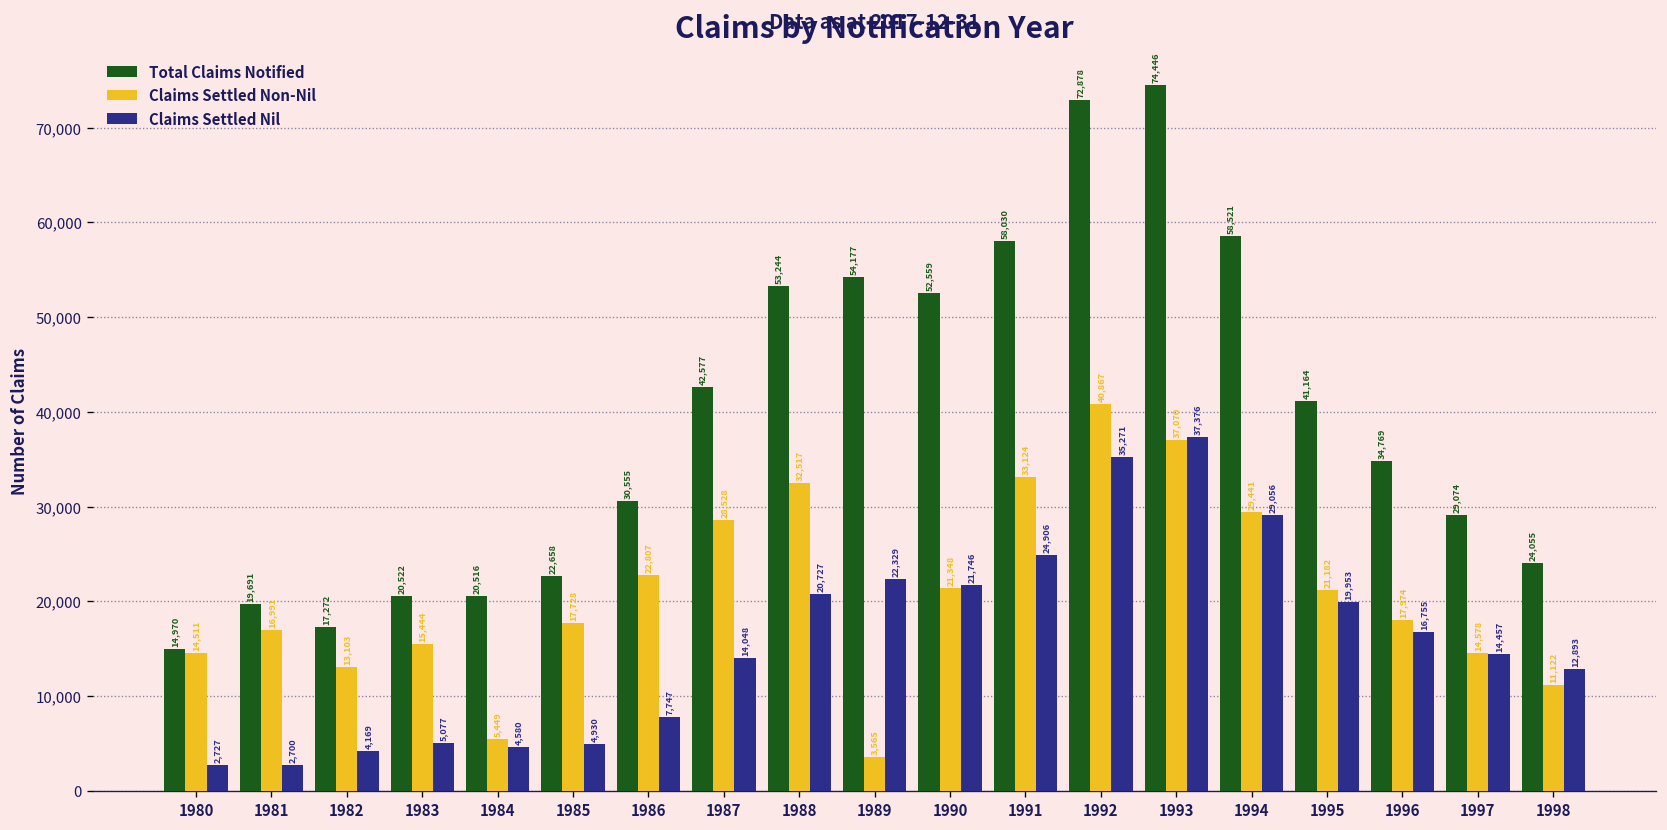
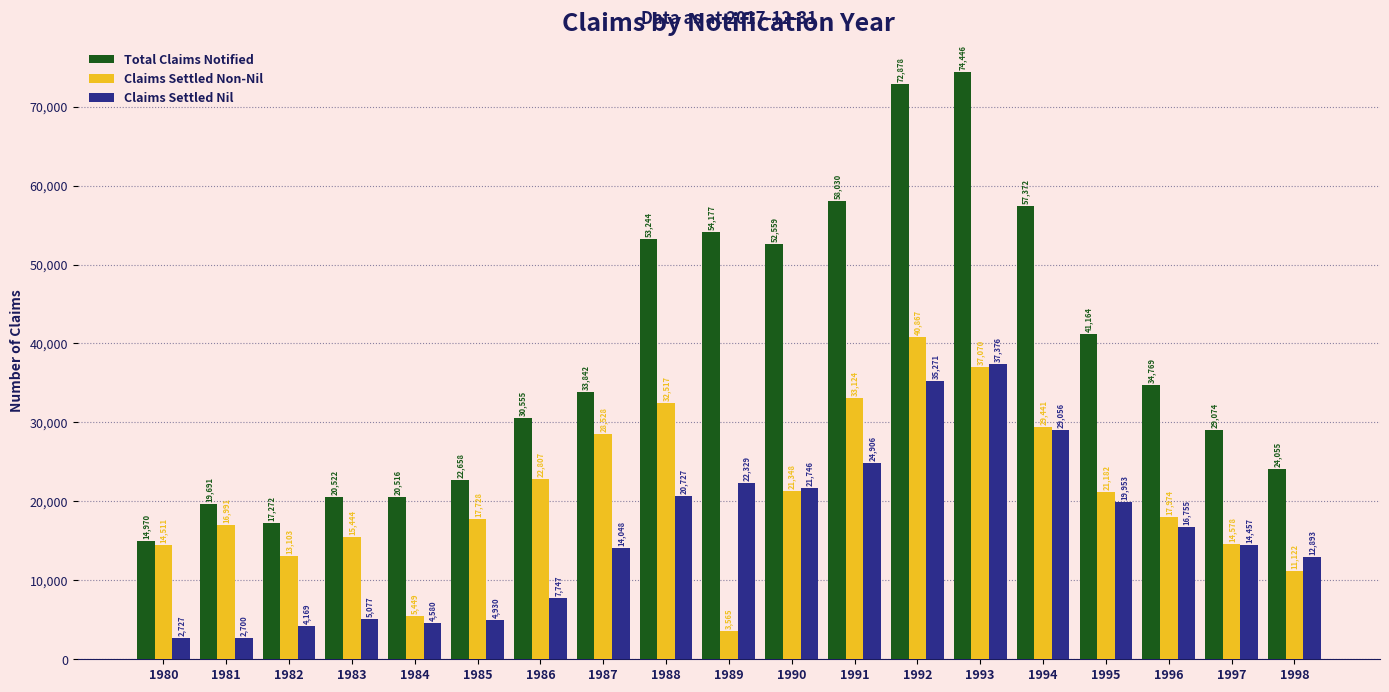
  {
    "Total Claims Notified": {
      "1980": "14,970",
      "1981": "19,691",
      "1982": "17,272",
      "1983": "20,522",
      "1984": "20,516",
      "1985": "22,658",
      "1986": "30,555",
-     "1987": "42,577",
+     "1987": "33,842",
      "1988": "53,244",
      "1989": "54,177",
      "1990": "52,559",
      "1991": "58,030",
      "1992": "72,878",
      "1993": "74,446",
-     "1994": "58,521",
+     "1994": "57,372",
      "1995": "41,164",
      "1996": "34,769",
      "1997": "29,074",
      "1998": "24,055"
    },
    "Claims Settled Non-Nil": {
      "1980": "14,511",
      "1981": "16,991",
      "1982": "13,103",
      "1983": "15,444",
      "1984": "5,449",
      "1985": "17,728",
      "1986": "22,807",
      "1987": "28,528",
      "1988": "32,517",
      "1989": "3,565",
      "1990": "21,348",
      "1991": "33,124",
      "1992": "40,867",
      "1993": "37,070",
      "1994": "29,441",
      "1995": "21,182",
      "1996": "17,974",
      "1997": "14,578",
      "1998": "11,122"
    },
    "Claims Settled Nil": {
      "1980": "2,727",
      "1981": "2,700",
      "1982": "4,169",
      "1983": "5,077",
      "1984": "4,580",
      "1985": "4,930",
      "1986": "7,747",
      "1987": "14,048",
      "1988": "20,727",
      "1989": "22,329",
      "1990": "21,746",
      "1991": "24,906",
      "1992": "35,271",
      "1993": "37,376",
      "1994": "29,056",
      "1995": "19,953",
      "1996": "16,755",
      "1997": "14,457",
      "1998": "12,893"
    }
  }
